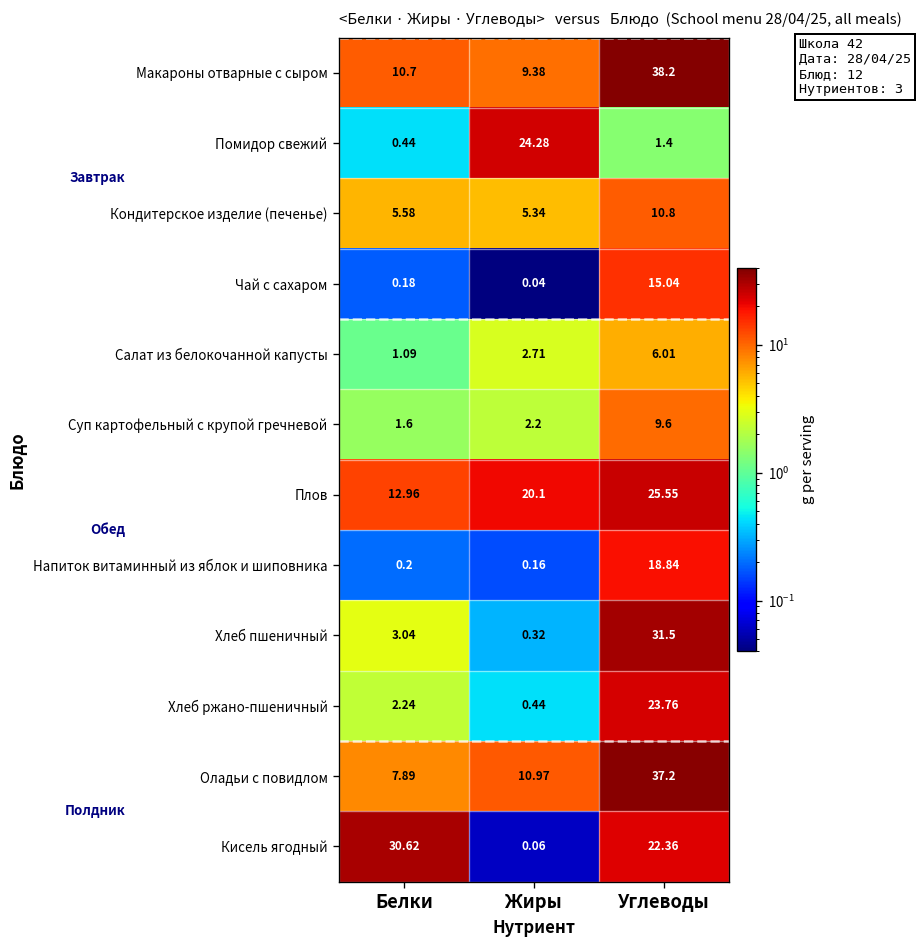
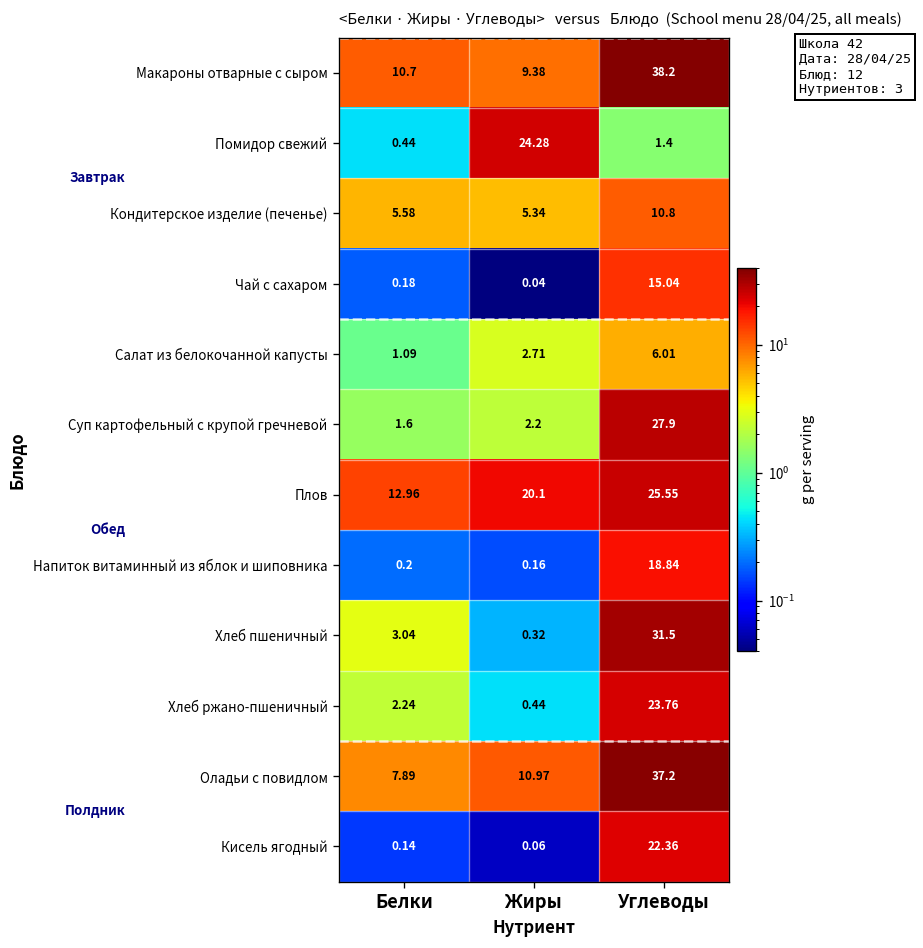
  {
    "Макароны отварные с сыром": {
      "Белки": 10.7,
      "Жиры": 9.38,
      "Углеводы": 38.2
    },
    "Помидор свежий": {
      "Белки": 0.44,
      "Жиры": 24.28,
      "Углеводы": 1.4
    },
    "Кондитерское изделие (печенье)": {
      "Белки": 5.58,
      "Жиры": 5.34,
      "Углеводы": 10.8
    },
    "Чай с сахаром": {
      "Белки": 0.18,
      "Жиры": 0.04,
      "Углеводы": 15.04
    },
    "Салат из белокочанной капусты": {
      "Белки": 1.09,
      "Жиры": 2.71,
      "Углеводы": 6.01
    },
    "Суп картофельный с крупой гречневой": {
      "Белки": 1.6,
      "Жиры": 2.2,
-     "Углеводы": 9.6
+     "Углеводы": 27.9
    },
    "Плов": {
      "Белки": 12.96,
      "Жиры": 20.1,
      "Углеводы": 25.55
    },
    "Напиток витаминный из яблок и шиповника": {
      "Белки": 0.2,
      "Жиры": 0.16,
      "Углеводы": 18.84
    },
    "Хлеб пшеничный": {
      "Белки": 3.04,
      "Жиры": 0.32,
      "Углеводы": 31.5
    },
    "Хлеб ржано-пшеничный": {
      "Белки": 2.24,
      "Жиры": 0.44,
      "Углеводы": 23.76
    },
    "Оладьи с повидлом": {
      "Белки": 7.89,
      "Жиры": 10.97,
      "Углеводы": 37.2
    },
    "Кисель ягодный": {
-     "Белки": 30.62,
+     "Белки": 0.14,
      "Жиры": 0.06,
      "Углеводы": 22.36
    }
  }
